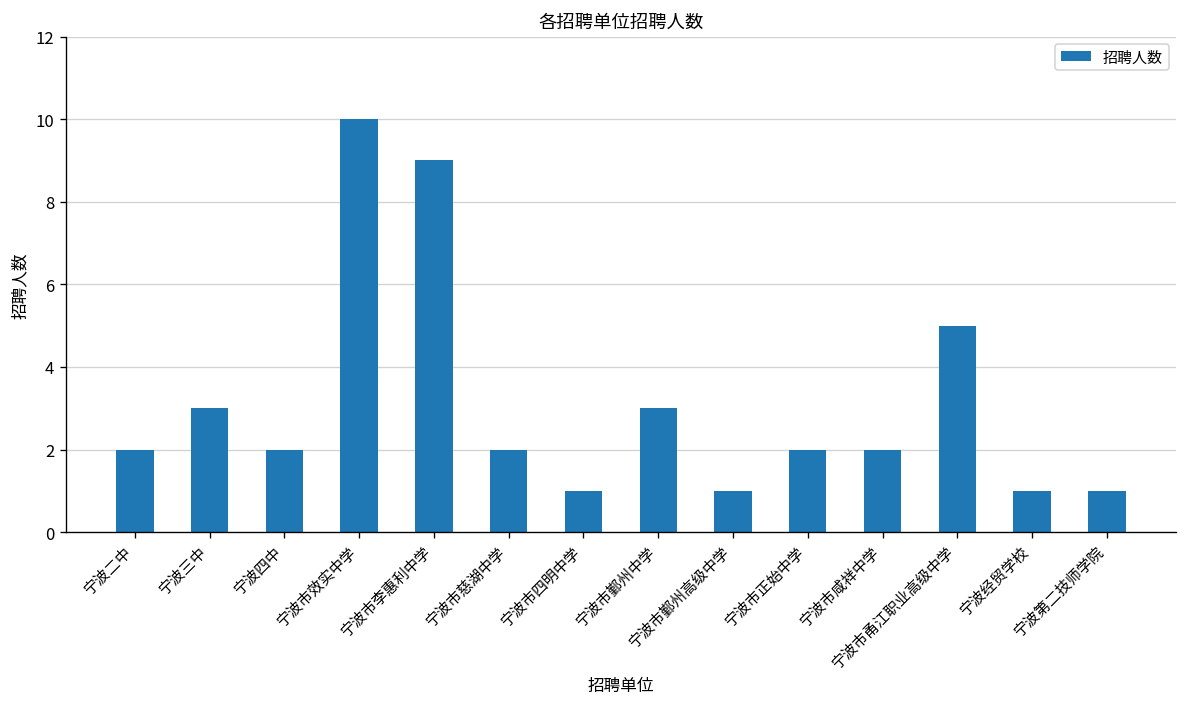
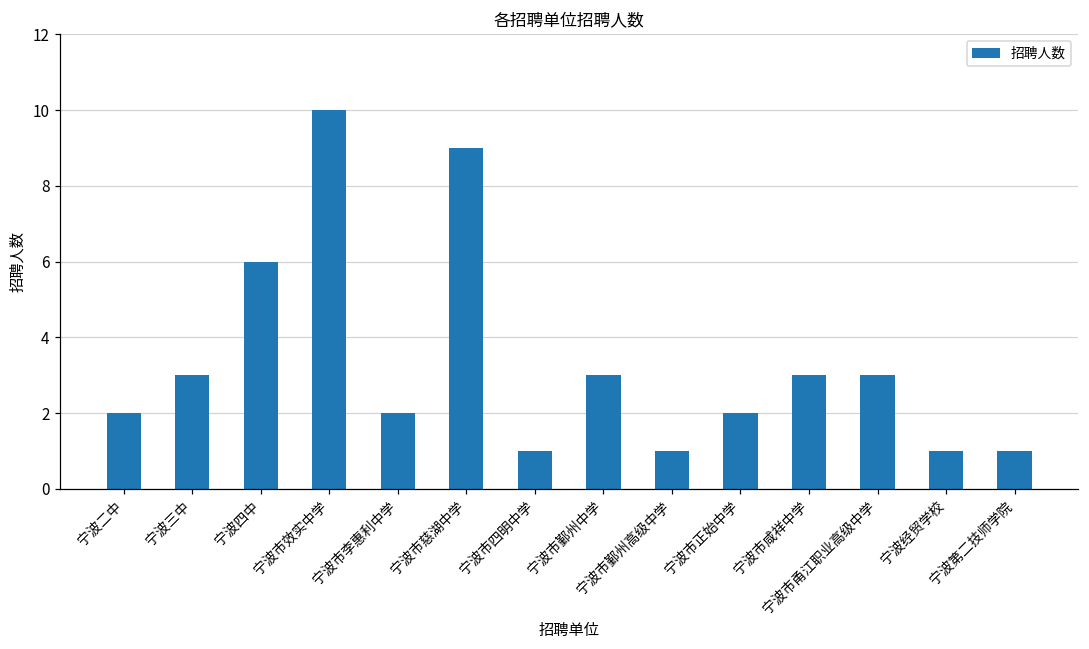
  {
    "宁波二中": 2,
    "宁波三中": 3,
-   "宁波四中": 2,
+   "宁波四中": 6,
    "宁波市效实中学": 10,
-   "宁波市李惠利中学": 9,
-   "宁波市慈湖中学": 2,
+   "宁波市李惠利中学": 2,
+   "宁波市慈湖中学": 9,
    "宁波市四明中学": 1,
    "宁波市鄞州中学": 3,
    "宁波市鄞州高级中学": 1,
    "宁波市正始中学": 2,
-   "宁波市咸祥中学": 2,
-   "宁波市甬江职业高级中学": 5,
+   "宁波市咸祥中学": 3,
+   "宁波市甬江职业高级中学": 3,
    "宁波经贸学校": 1,
    "宁波第二技师学院": 1
  }
